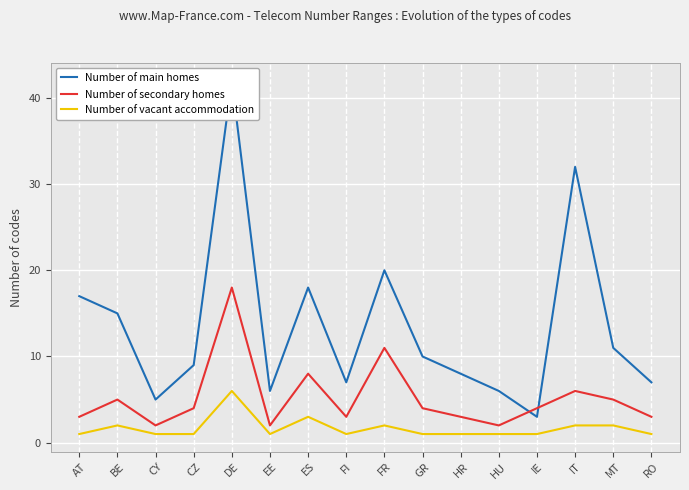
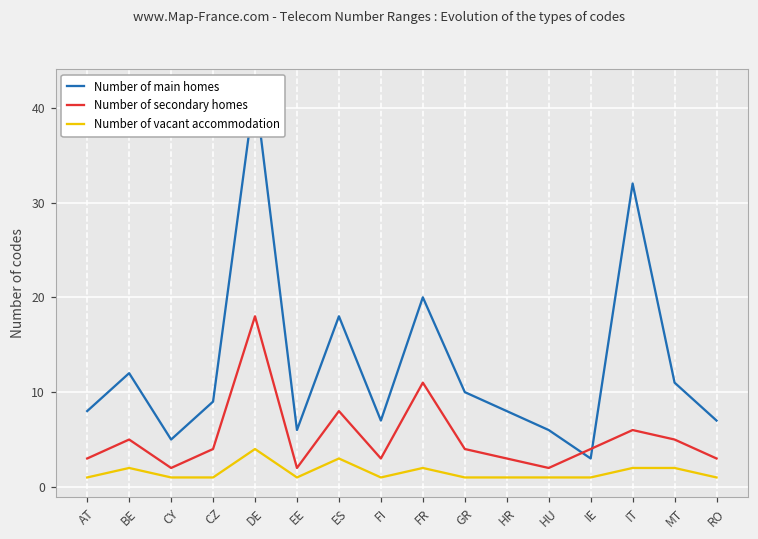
  {
    "Number of main homes": {
-     "AT": 17,
-     "BE": 15,
+     "AT": 8,
+     "BE": 12,
      "CY": 5,
      "CZ": 9,
      "EE": 6,
      "ES": 18,
      "FI": 7,
      "FR": 20,
      "GR": 10,
      "HR": 8,
      "HU": 6,
      "IE": 3,
      "IT": 32,
      "MT": 11,
      "RO": 7
    },
    "Number of secondary homes": {
      "AT": 3,
      "BE": 5,
      "CY": 2,
      "CZ": 4,
      "DE": 18,
      "EE": 2,
      "ES": 8,
      "FI": 3,
      "FR": 11,
      "GR": 4,
      "HR": 3,
      "HU": 2,
      "IE": 4,
      "IT": 6,
      "MT": 5,
      "RO": 3
    },
    "Number of vacant accommodation": {
      "AT": 1,
      "BE": 2,
      "CY": 1,
      "CZ": 1,
-     "DE": 6,
+     "DE": 4,
      "EE": 1,
      "ES": 3,
      "FI": 1,
      "FR": 2,
      "GR": 1,
      "HR": 1,
      "HU": 1,
      "IE": 1,
      "IT": 2,
      "MT": 2,
      "RO": 1
    }
  }
